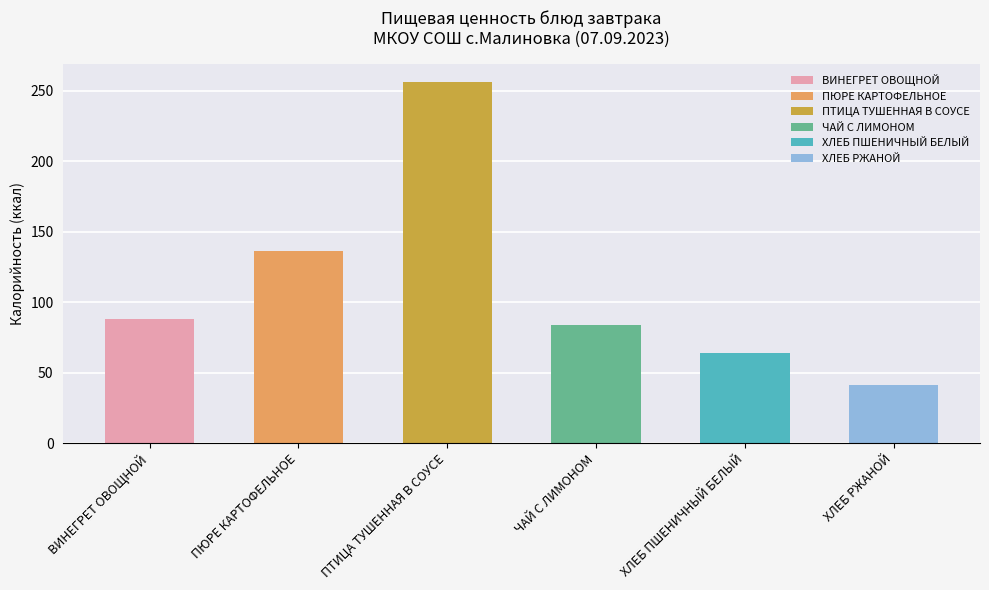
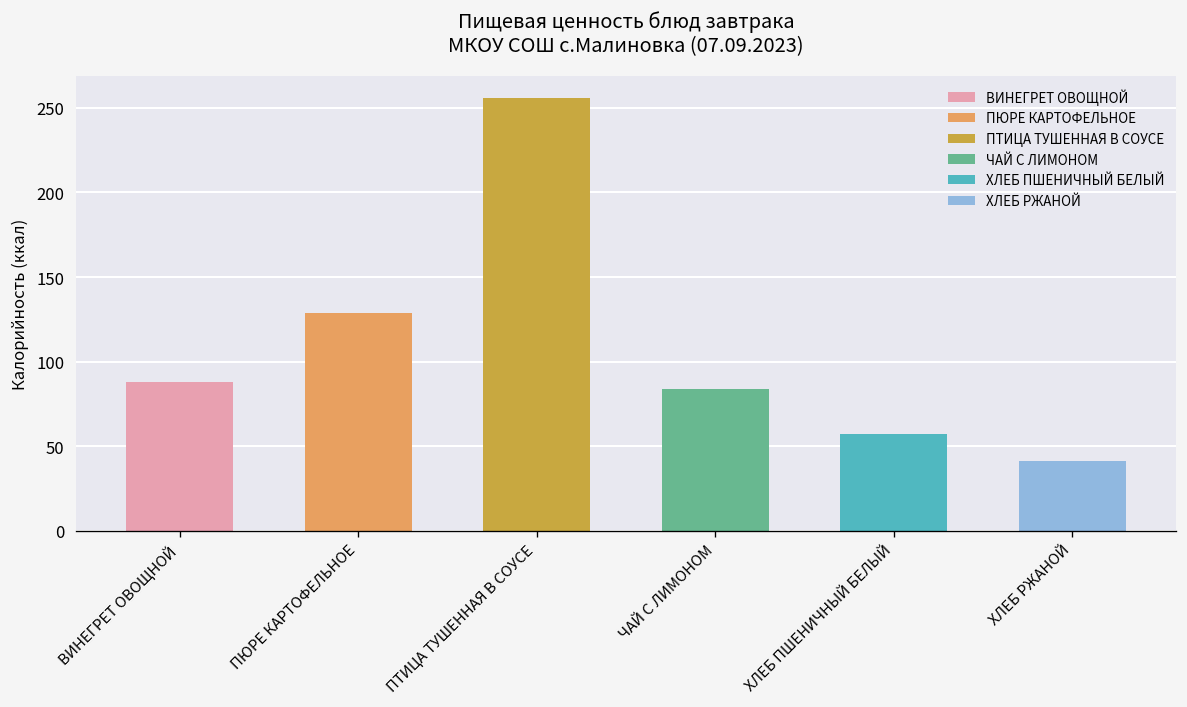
  {
    "ВИНЕГРЕТ ОВОЩНОЙ": 88,
-   "ПЮРЕ КАРТОФЕЛЬНОЕ": 136,
+   "ПЮРЕ КАРТОФЕЛЬНОЕ": 129,
    "ПТИЦА ТУШЕННАЯ В СОУСЕ": 256,
    "ЧАЙ С ЛИМОНОМ": 84,
-   "ХЛЕБ ПШЕНИЧНЫЙ БЕЛЫЙ": 64,
+   "ХЛЕБ ПШЕНИЧНЫЙ БЕЛЫЙ": 57,
    "ХЛЕБ РЖАНОЙ": 41
  }
